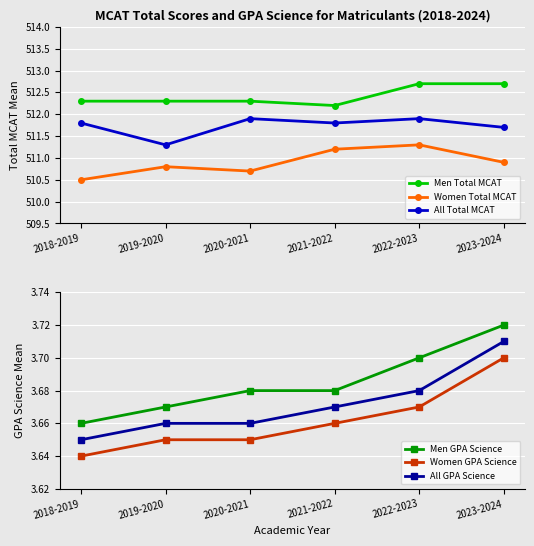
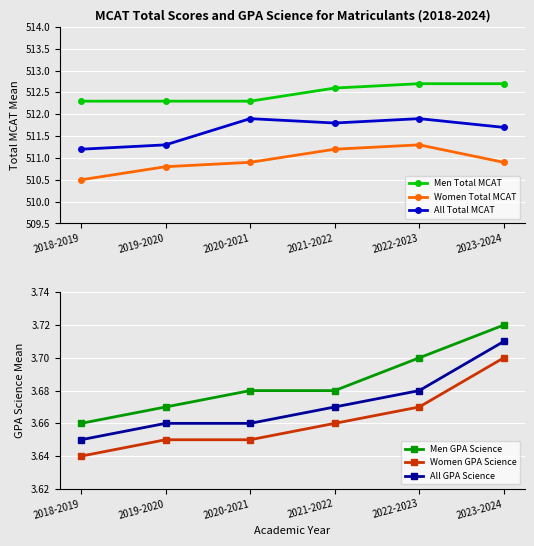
  {
    "MCAT Total Scores and GPA Science for Matriculants (2018-2024)": {
      "Men Total MCAT": {
        "2018-2019": 512.3,
        "2019-2020": 512.3,
        "2020-2021": 512.3,
-       "2021-2022": 512.2,
+       "2021-2022": 512.6,
        "2022-2023": 512.7,
        "2023-2024": 512.7
      },
      "Women Total MCAT": {
        "2018-2019": 510.5,
        "2019-2020": 510.8,
-       "2020-2021": 510.7,
+       "2020-2021": 510.9,
        "2021-2022": 511.2,
        "2022-2023": 511.3,
        "2023-2024": 510.9
      },
      "All Total MCAT": {
-       "2018-2019": 511.8,
+       "2018-2019": 511.2,
        "2019-2020": 511.3,
        "2020-2021": 511.9,
        "2021-2022": 511.8,
        "2022-2023": 511.9,
        "2023-2024": 511.7
      }
    }
  }
